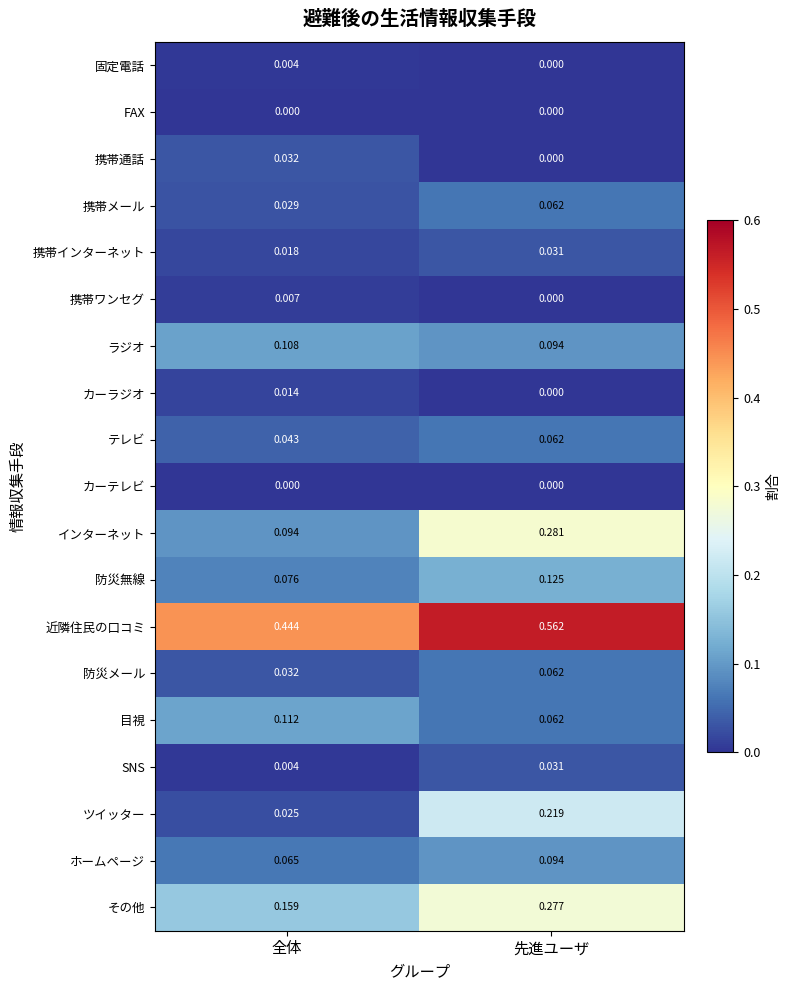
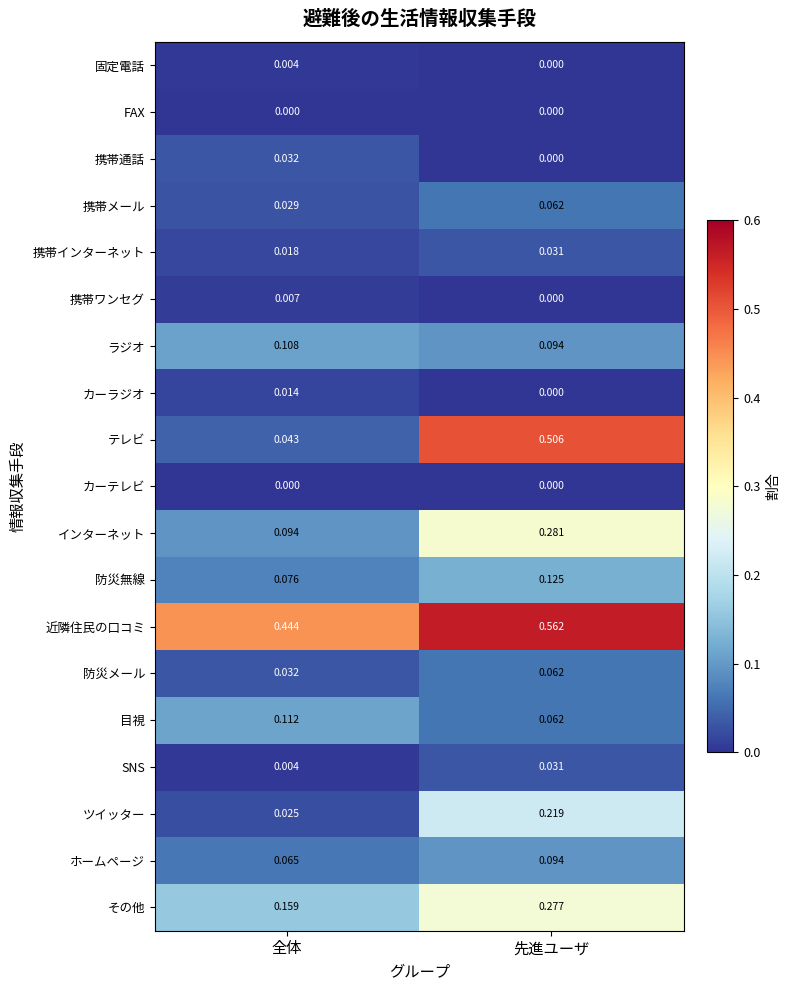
  {
    "固定電話": {
      "全体": 0.004,
      "先進ユーザ": 0.000
    },
    "FAX": {
      "全体": 0.000,
      "先進ユーザ": 0.000
    },
    "携帯通話": {
      "全体": 0.032,
      "先進ユーザ": 0.000
    },
    "携帯メール": {
      "全体": 0.029,
      "先進ユーザ": 0.062
    },
    "携帯インターネット": {
      "全体": 0.018,
      "先進ユーザ": 0.031
    },
    "携帯ワンセグ": {
      "全体": 0.007,
      "先進ユーザ": 0.000
    },
    "ラジオ": {
      "全体": 0.108,
      "先進ユーザ": 0.094
    },
    "カーラジオ": {
      "全体": 0.014,
      "先進ユーザ": 0.000
    },
    "テレビ": {
      "全体": 0.043,
-     "先進ユーザ": 0.062
+     "先進ユーザ": 0.506
    },
    "カーテレビ": {
      "全体": 0.000,
      "先進ユーザ": 0.000
    },
    "インターネット": {
      "全体": 0.094,
      "先進ユーザ": 0.281
    },
    "防災無線": {
      "全体": 0.076,
      "先進ユーザ": 0.125
    },
    "近隣住民の口コミ": {
      "全体": 0.444,
      "先進ユーザ": 0.562
    },
    "防災メール": {
      "全体": 0.032,
      "先進ユーザ": 0.062
    },
    "目視": {
      "全体": 0.112,
      "先進ユーザ": 0.062
    },
    "SNS": {
      "全体": 0.004,
      "先進ユーザ": 0.031
    },
    "ツイッター": {
      "全体": 0.025,
      "先進ユーザ": 0.219
    },
    "ホームページ": {
      "全体": 0.065,
      "先進ユーザ": 0.094
    },
    "その他": {
      "全体": 0.159,
      "先進ユーザ": 0.277
    }
  }
